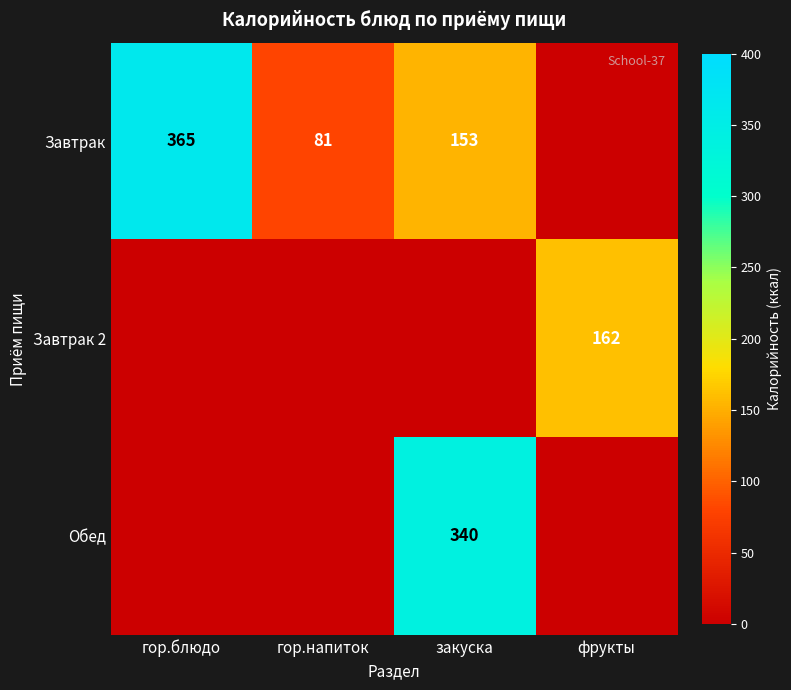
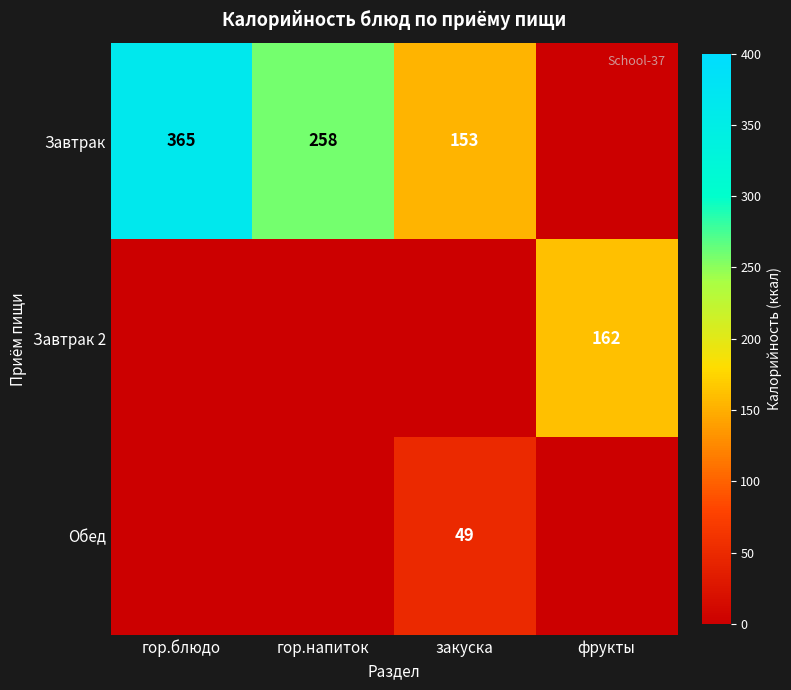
  {
    "Завтрак": {
      "гор.блюдо": 365,
-     "гор.напиток": 81,
+     "гор.напиток": 258,
      "закуска": 153
    },
    "Завтрак 2": {
      "фрукты": 162
    },
    "Обед": {
-     "закуска": 340
+     "закуска": 49
    }
  }
